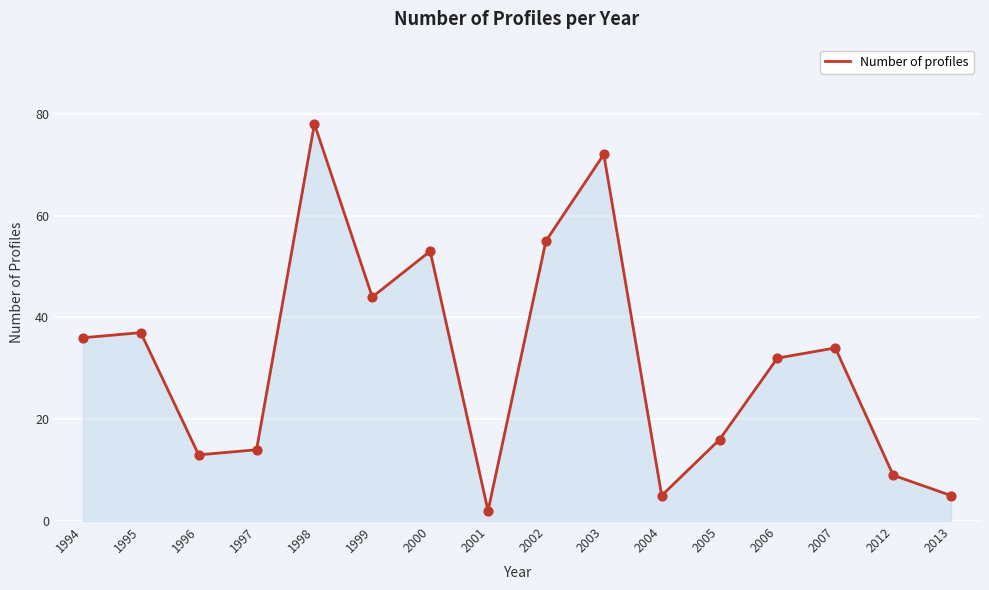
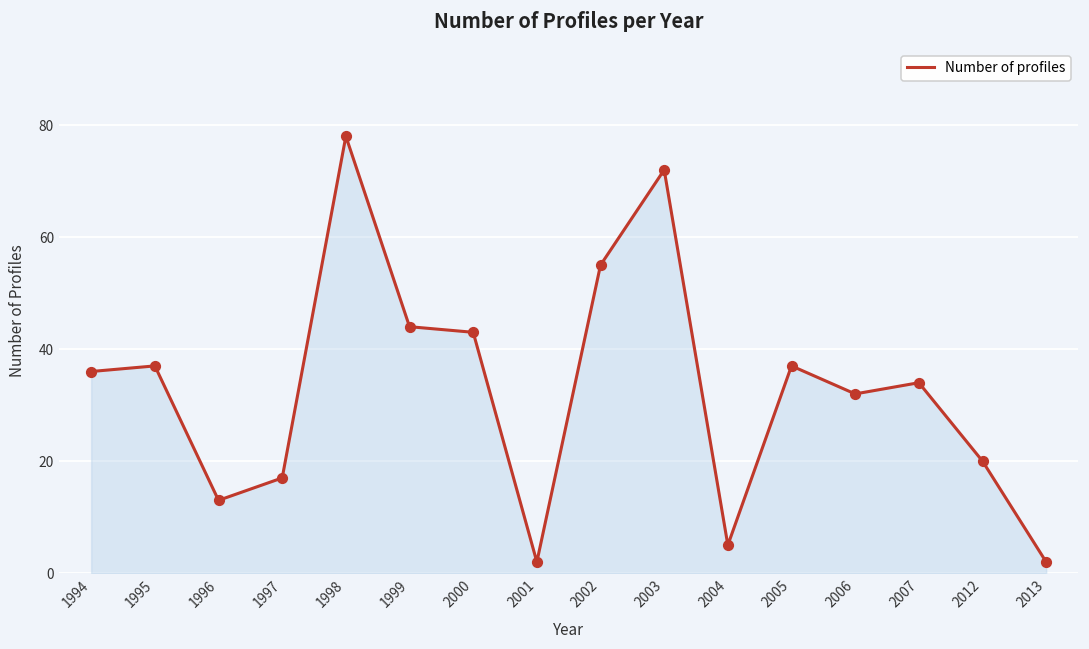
  {
    "1994": 36,
    "1995": 37,
    "1996": 13,
-   "1997": 14,
+   "1997": 17,
    "1998": 78,
    "1999": 44,
-   "2000": 53,
+   "2000": 43,
    "2001": 2,
    "2002": 55,
    "2003": 72,
    "2004": 5,
-   "2005": 16,
+   "2005": 37,
    "2006": 32,
    "2007": 34,
-   "2012": 9,
-   "2013": 5
+   "2012": 20,
+   "2013": 2
  }
